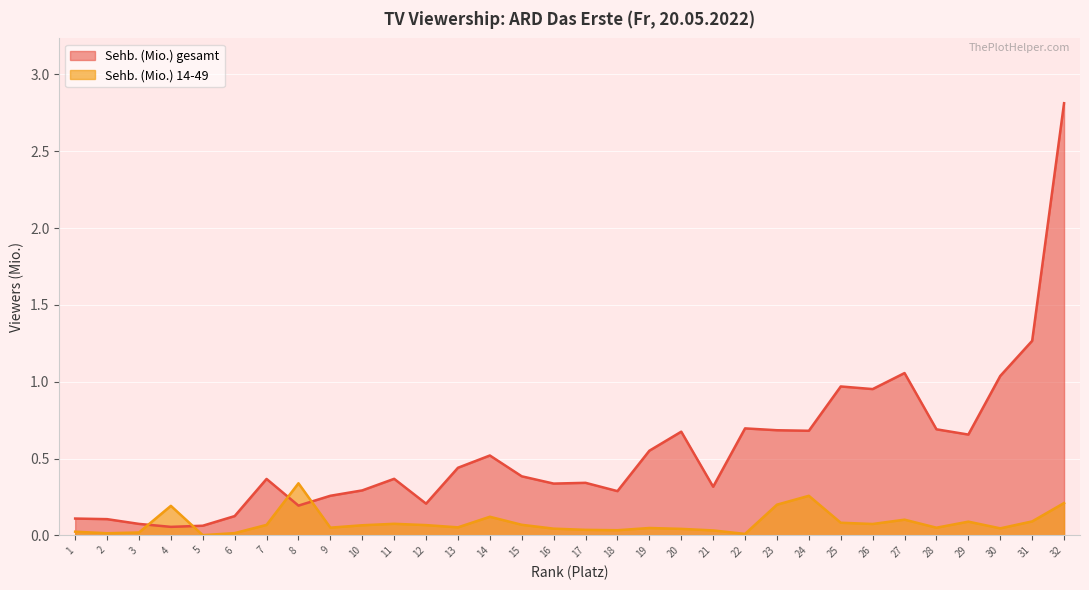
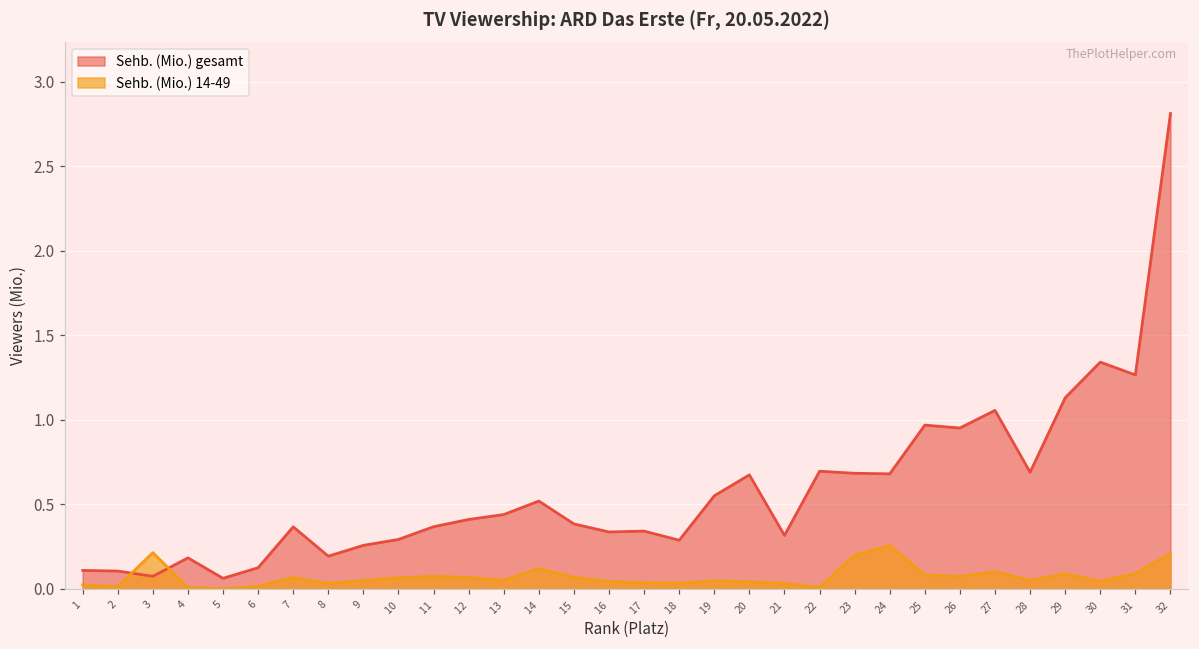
  {
    "Sehb. (Mio.) gesamt": {
      "1": 0.11,
      "2": 0.11,
      "3": 0.07,
-     "4": 0.05,
+     "4": 0.18,
      "5": 0.06,
      "6": 0.13,
      "7": 0.37,
      "8": 0.19,
      "9": 0.26,
      "10": 0.29,
      "11": 0.37,
-     "12": 0.21,
+     "12": 0.41,
      "13": 0.44,
      "14": 0.52,
      "15": 0.38,
      "16": 0.34,
      "17": 0.34,
      "18": 0.29,
      "19": 0.55,
      "20": 0.67,
      "21": 0.32,
      "22": 0.70,
      "23": 0.68,
      "24": 0.68,
      "25": 0.97,
      "26": 0.95,
      "27": 1.06,
      "28": 0.69,
-     "29": 0.66,
-     "30": 1.04,
+     "29": 1.13,
+     "30": 1.34,
      "31": 1.27,
      "32": 2.81
    },
    "Sehb. (Mio.) 14-49": {
      "1": 0.02,
      "2": 0.01,
-     "3": 0.02,
-     "4": 0.19,
+     "3": 0.21,
+     "4": 0.01,
      "5": 0.00,
      "6": 0.01,
      "7": 0.07,
-     "8": 0.34,
+     "8": 0.03,
      "9": 0.05,
      "10": 0.07,
      "11": 0.07,
      "12": 0.07,
      "13": 0.05,
      "14": 0.12,
      "15": 0.07,
      "16": 0.04,
      "17": 0.04,
      "18": 0.03,
      "19": 0.05,
      "20": 0.04,
      "21": 0.03,
      "22": 0.01,
      "23": 0.20,
      "24": 0.26,
      "25": 0.08,
      "26": 0.07,
      "27": 0.10,
      "28": 0.05,
      "29": 0.09,
      "30": 0.05,
      "31": 0.09,
      "32": 0.21
    }
  }
